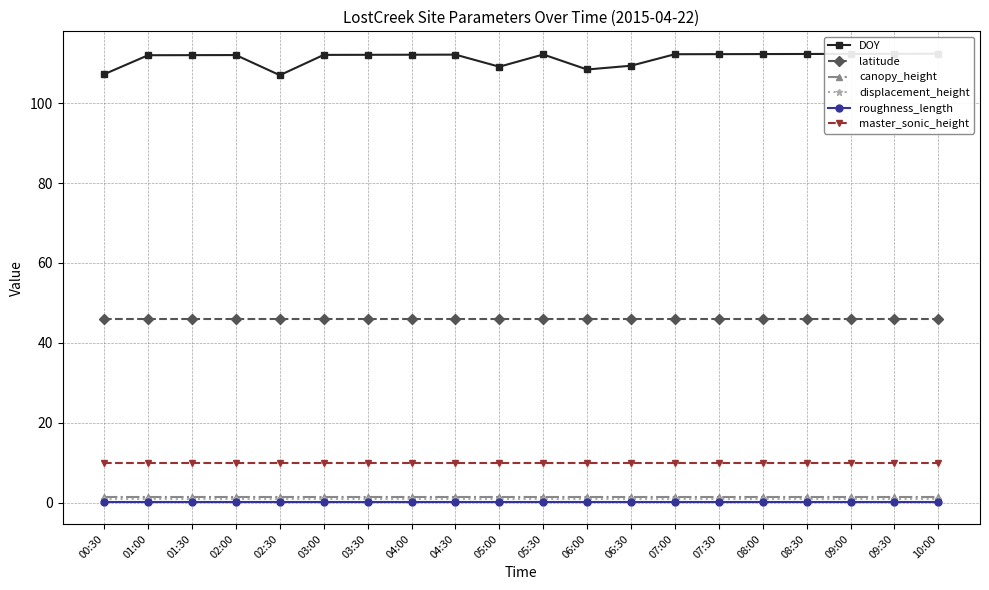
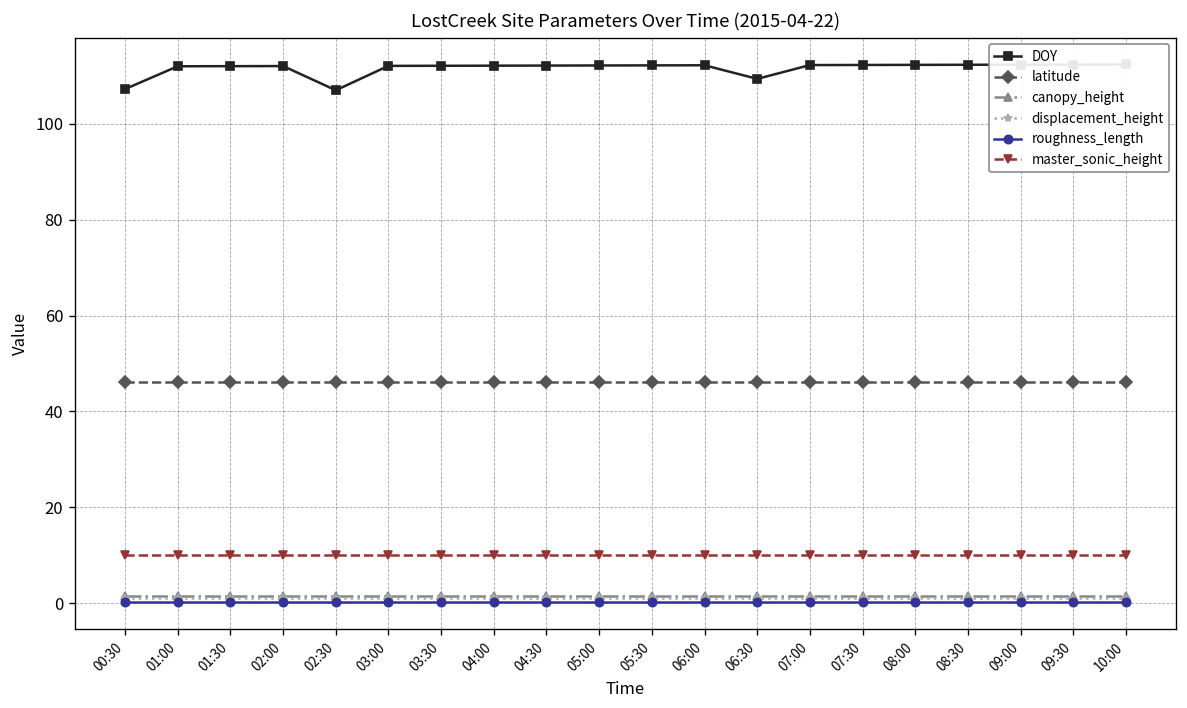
  {
    "DOY": {
      "00:30": 107,
      "01:00": 112,
      "01:30": 112,
      "02:00": 112,
      "02:30": 107,
      "03:00": 112,
      "03:30": 112,
      "04:00": 112,
      "04:30": 112,
-     "05:00": 109,
+     "05:00": 112,
      "05:30": 112,
-     "06:00": 108,
+     "06:00": 112,
      "06:30": 109,
      "07:00": 112,
      "07:30": 112,
      "08:00": 112,
      "08:30": 112
    },
    "latitude": {
      "00:30": 46,
      "01:00": 46,
      "01:30": 46,
      "02:00": 46,
      "02:30": 46,
      "03:00": 46,
      "03:30": 46,
      "04:00": 46,
      "04:30": 46,
      "05:00": 46,
      "05:30": 46,
      "06:00": 46,
      "06:30": 46,
      "07:00": 46,
      "07:30": 46,
      "08:00": 46,
      "08:30": 46,
      "09:00": 46,
      "09:30": 46,
      "10:00": 46
    },
    "roughness_length": {
      "00:30": 0,
      "01:00": 0,
      "01:30": 0,
      "02:00": 0,
      "02:30": 0,
      "03:00": 0,
      "03:30": 0,
      "04:00": 0,
      "04:30": 0,
      "05:00": 0,
      "05:30": 0,
      "06:00": 0,
      "06:30": 0,
      "07:00": 0,
      "07:30": 0,
      "08:00": 0,
      "08:30": 0,
      "09:00": 0,
      "09:30": 0,
      "10:00": 0
    },
    "master_sonic_height": {
      "00:30": 10,
      "01:00": 10,
      "01:30": 10,
      "02:00": 10,
      "02:30": 10,
      "03:00": 10,
      "03:30": 10,
      "04:00": 10,
      "04:30": 10,
      "05:00": 10,
      "05:30": 10,
      "06:00": 10,
      "06:30": 10,
      "07:00": 10,
      "07:30": 10,
      "08:00": 10,
      "08:30": 10,
      "09:00": 10,
      "09:30": 10,
      "10:00": 10
    }
  }
